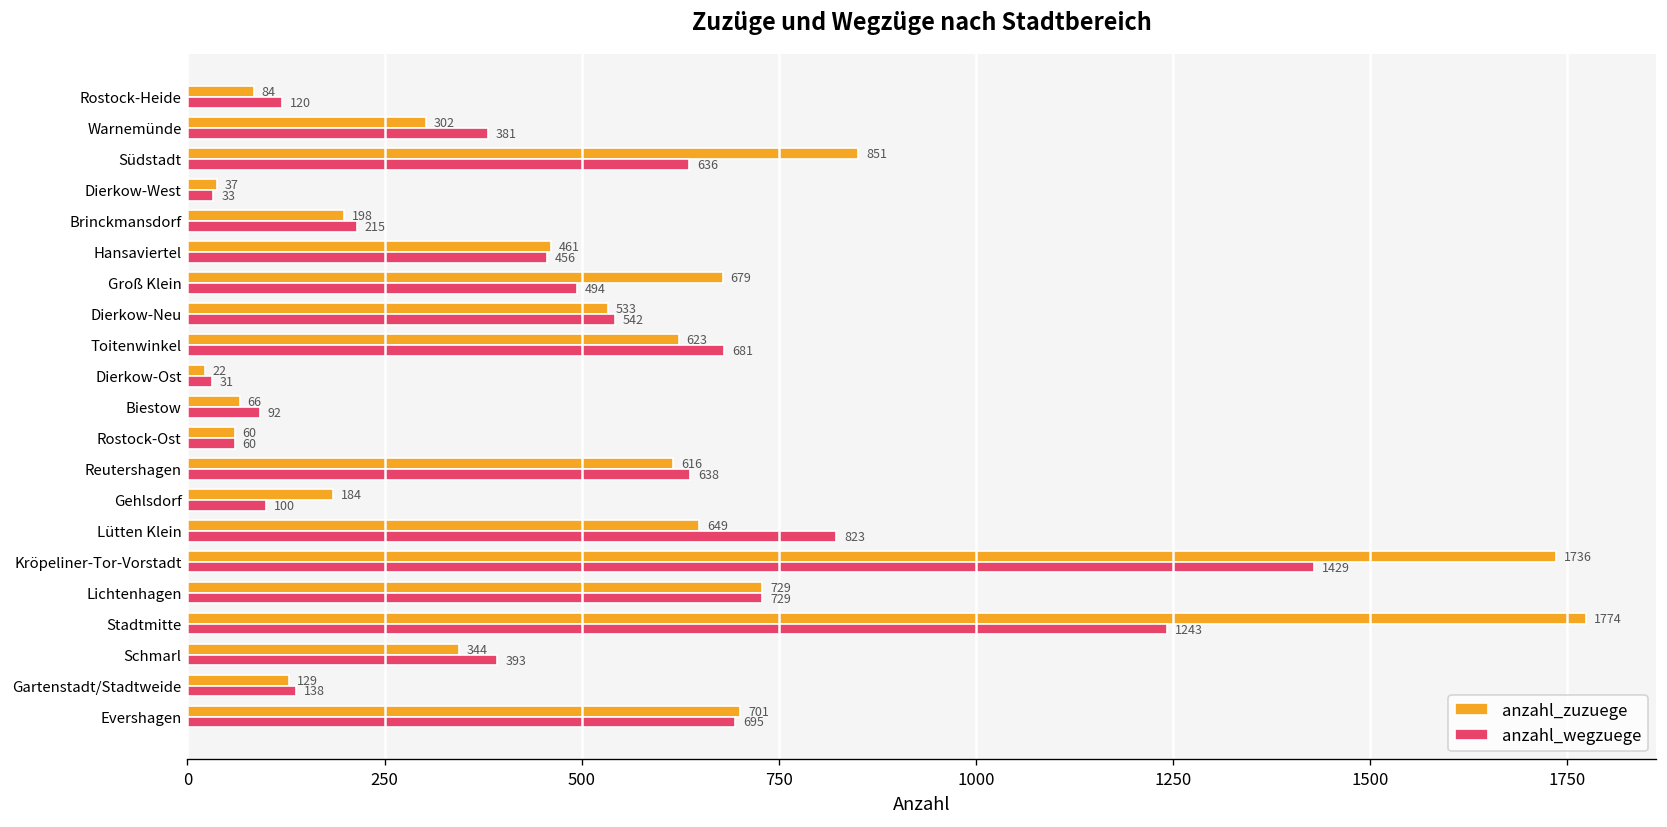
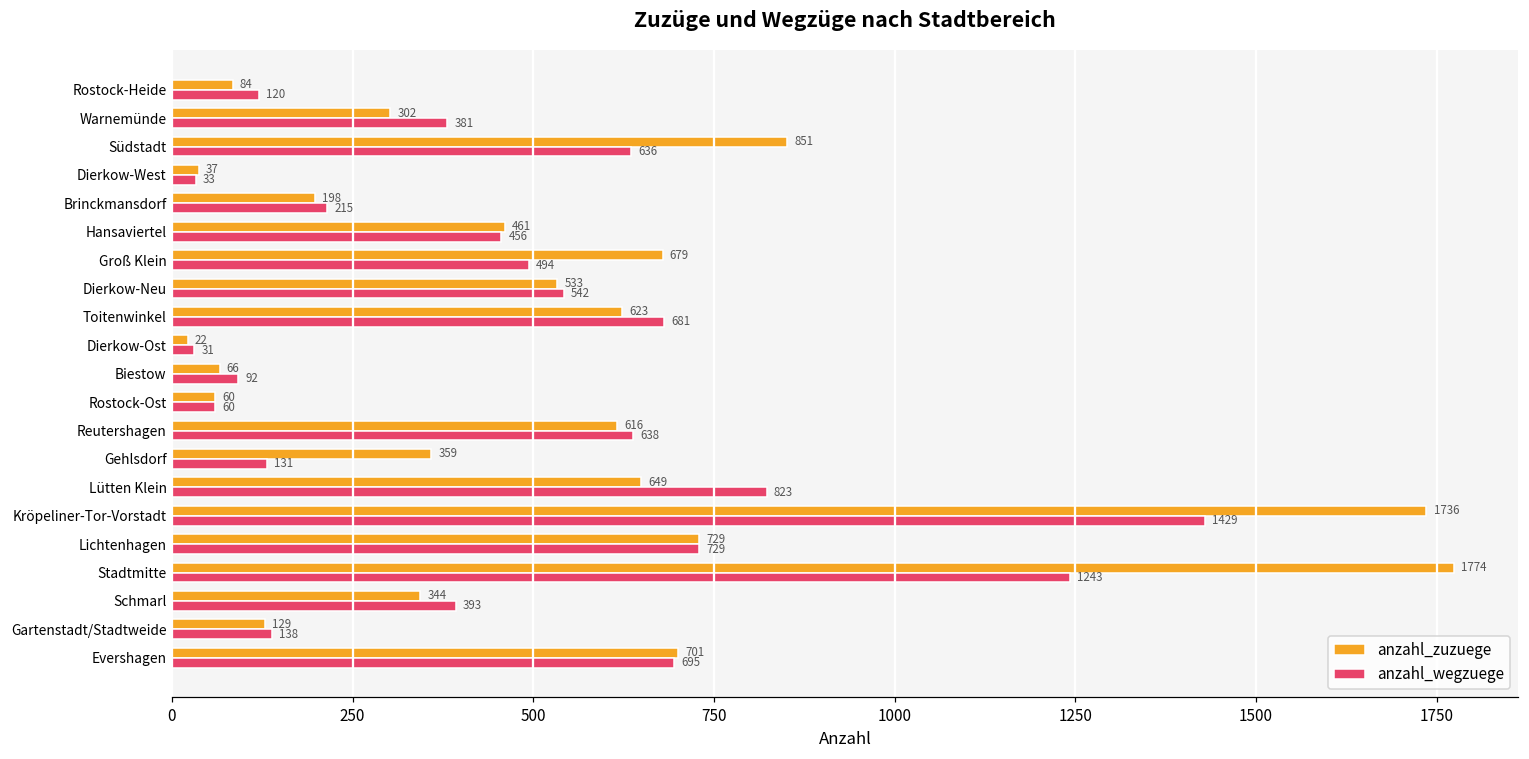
  {
    "anzahl_zuzuege": {
      "Rostock-Heide": 84,
      "Warnemünde": 302,
      "Südstadt": 851,
      "Dierkow-West": 37,
      "Brinckmansdorf": 198,
      "Hansaviertel": 461,
      "Groß Klein": 679,
      "Dierkow-Neu": 533,
      "Toitenwinkel": 623,
      "Dierkow-Ost": 22,
      "Biestow": 66,
      "Rostock-Ost": 60,
      "Reutershagen": 616,
-     "Gehlsdorf": 184,
+     "Gehlsdorf": 359,
      "Lütten Klein": 649,
      "Kröpeliner-Tor-Vorstadt": 1736,
      "Lichtenhagen": 729,
      "Stadtmitte": 1774,
      "Schmarl": 344,
      "Gartenstadt/Stadtweide": 129,
      "Evershagen": 701
    },
    "anzahl_wegzuege": {
      "Rostock-Heide": 120,
      "Warnemünde": 381,
      "Südstadt": 636,
      "Dierkow-West": 33,
      "Brinckmansdorf": 215,
      "Hansaviertel": 456,
      "Groß Klein": 494,
      "Dierkow-Neu": 542,
      "Toitenwinkel": 681,
      "Dierkow-Ost": 31,
      "Biestow": 92,
      "Rostock-Ost": 60,
      "Reutershagen": 638,
-     "Gehlsdorf": 100,
+     "Gehlsdorf": 131,
      "Lütten Klein": 823,
      "Kröpeliner-Tor-Vorstadt": 1429,
      "Lichtenhagen": 729,
      "Stadtmitte": 1243,
      "Schmarl": 393,
      "Gartenstadt/Stadtweide": 138,
      "Evershagen": 695
    }
  }
